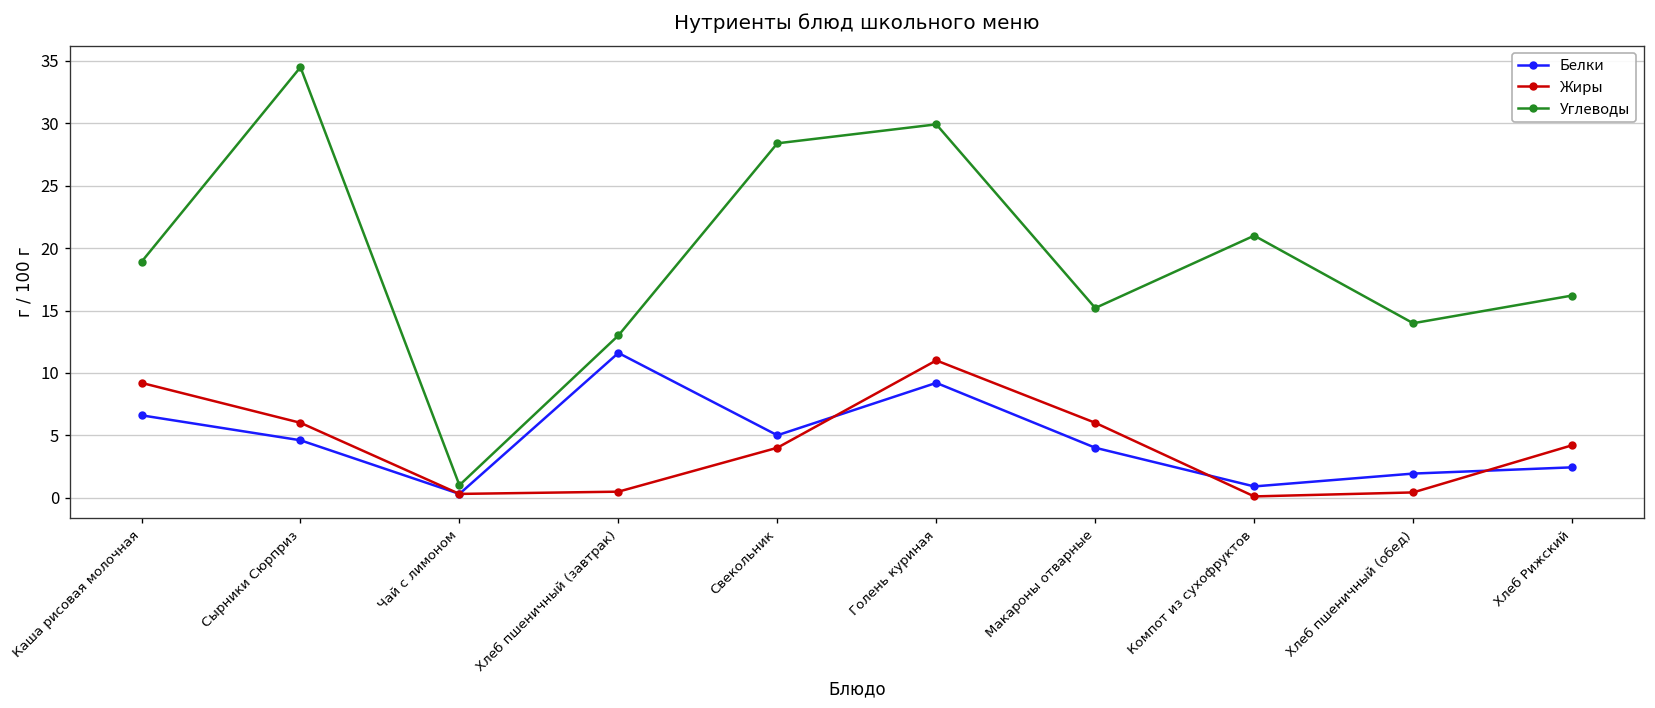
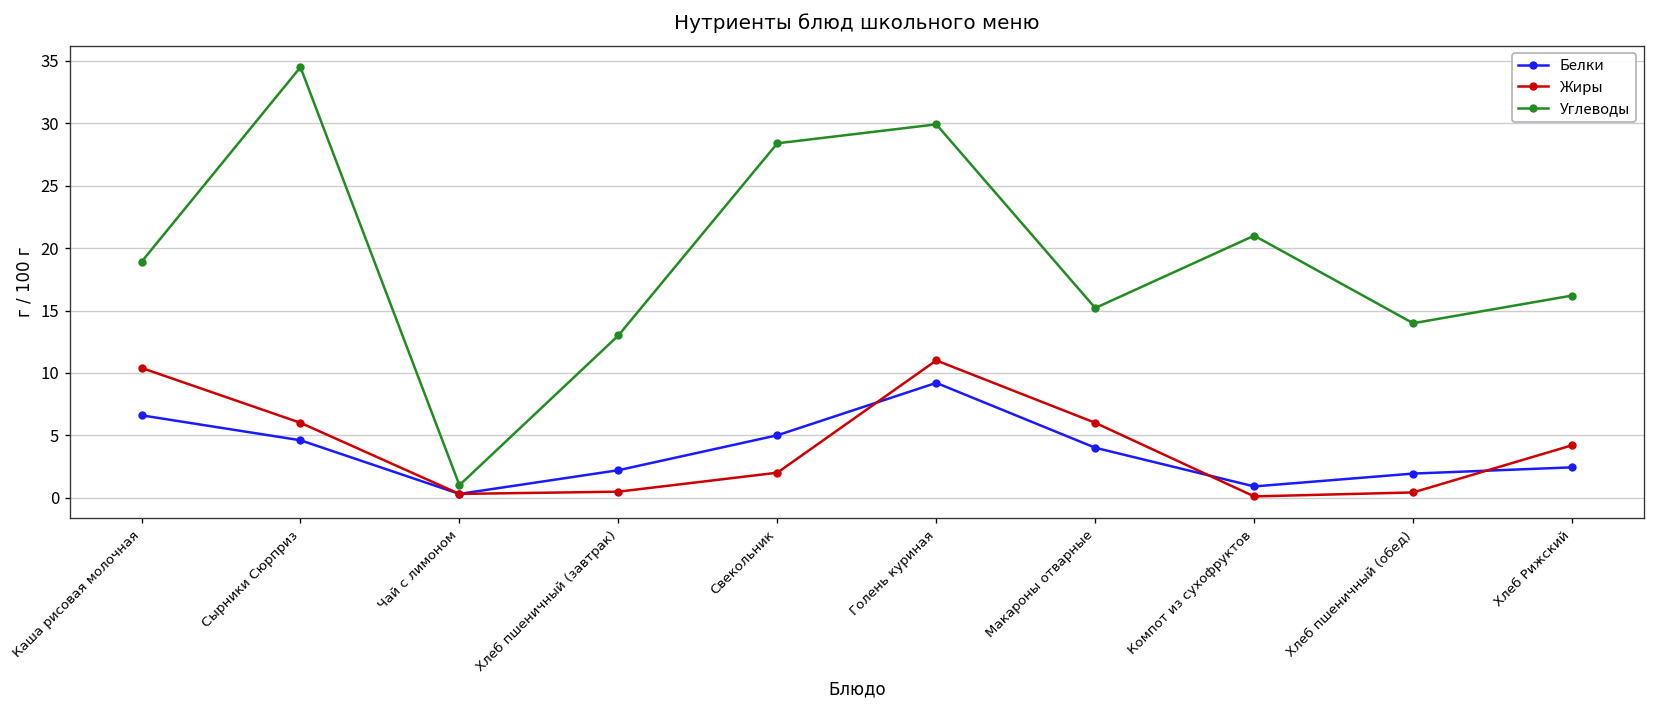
  {
    "Белки": {
      "Каша рисовая молочная": 6.6,
      "Сырники Сюрприз": 4.6,
-     "Хлеб пшеничный (завтрак)": 11.6,
+     "Хлеб пшеничный (завтрак)": 2.2,
      "Свекольник": 5.0,
      "Голень куриная": 9.2,
      "Макароны отварные": 4.0,
      "Компот из сухофруктов": 0.9,
      "Хлеб пшеничный (обед)": 1.9,
      "Хлеб Рижский": 2.4
    },
    "Жиры": {
-     "Каша рисовая молочная": 9.2,
+     "Каша рисовая молочная": 10.4,
      "Сырники Сюрприз": 6.0,
      "Хлеб пшеничный (завтрак)": 0.5,
-     "Свекольник": 4,
+     "Свекольник": 2,
      "Голень куриная": 11.0,
      "Макароны отварные": 6.0,
      "Компот из сухофруктов": 0.1,
      "Хлеб пшеничный (обед)": 0.4,
      "Хлеб Рижский": 4.2
    },
    "Углеводы": {
      "Каша рисовая молочная": 18.9,
      "Сырники Сюрприз": 34.5,
      "Чай с лимоном": 1.0,
      "Хлеб пшеничный (завтрак)": 13.0,
      "Свекольник": 28.4,
      "Голень куриная": 29.9,
      "Макароны отварные": 15.2,
      "Компот из сухофруктов": 21.0,
      "Хлеб пшеничный (обед)": 14.0,
      "Хлеб Рижский": 16.2
    }
  }
